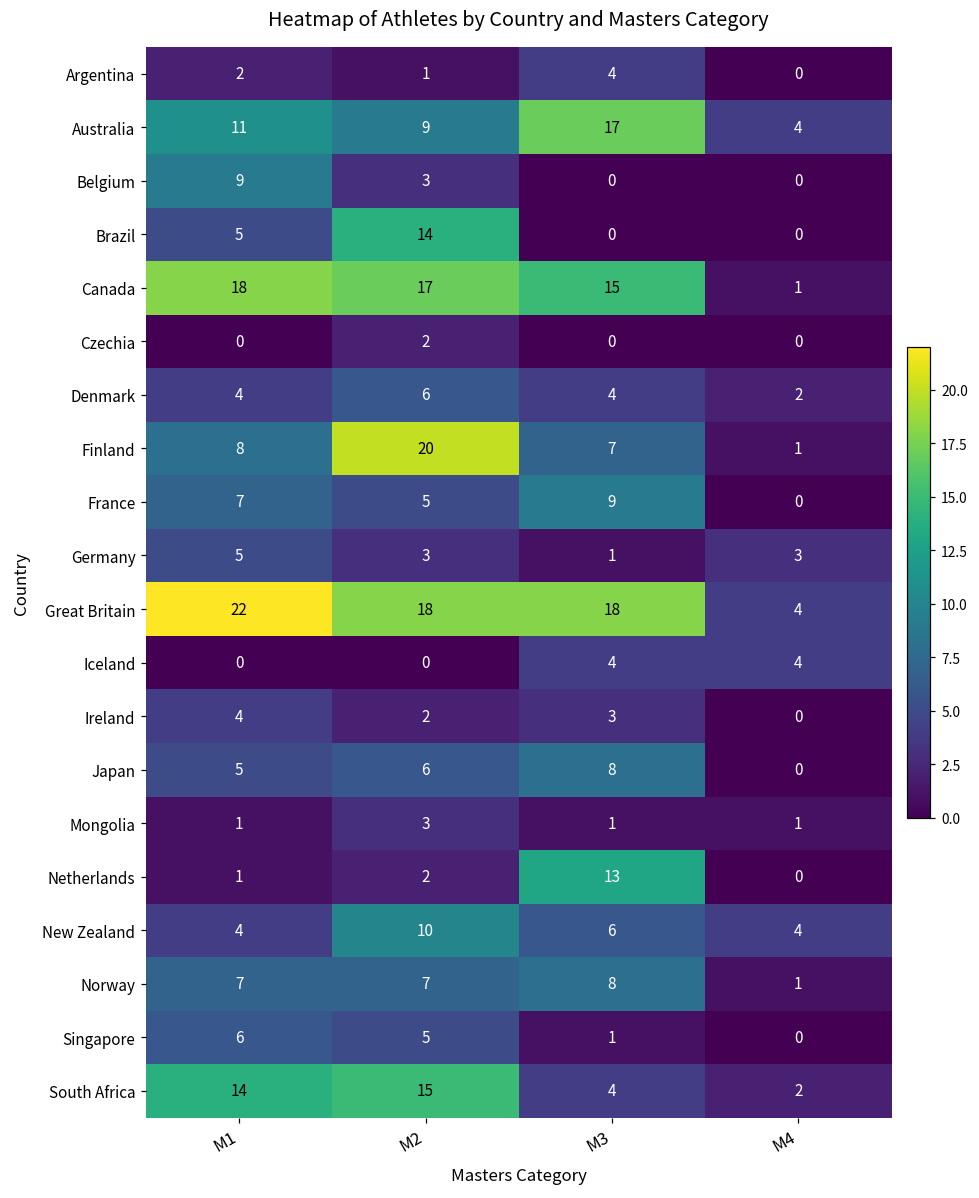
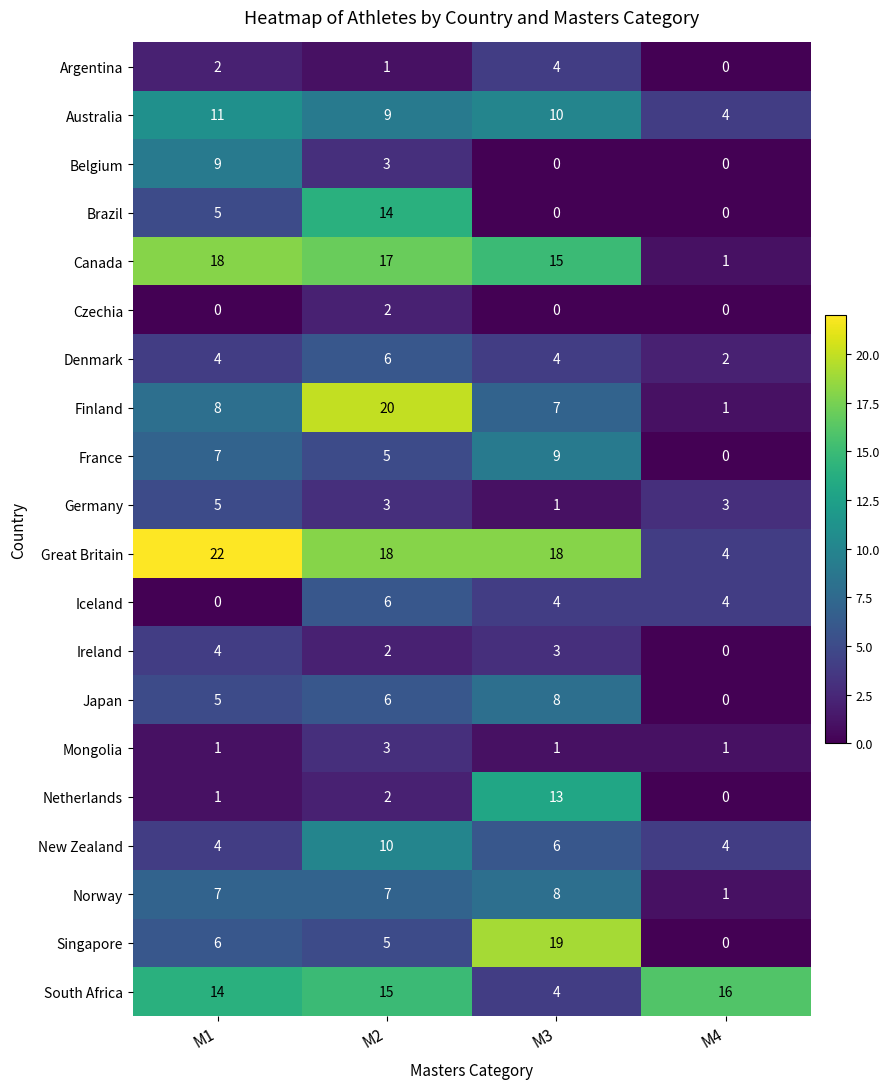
  {
    "Argentina": {
      "M1": 2,
      "M2": 1,
      "M3": 4,
      "M4": 0
    },
    "Australia": {
      "M1": 11,
      "M2": 9,
-     "M3": 17,
+     "M3": 10,
      "M4": 4
    },
    "Belgium": {
      "M1": 9,
      "M2": 3,
      "M3": 0,
      "M4": 0
    },
    "Brazil": {
      "M1": 5,
      "M2": 14,
      "M3": 0,
      "M4": 0
    },
    "Canada": {
      "M1": 18,
      "M2": 17,
      "M3": 15,
      "M4": 1
    },
    "Czechia": {
      "M1": 0,
      "M2": 2,
      "M3": 0,
      "M4": 0
    },
    "Denmark": {
      "M1": 4,
      "M2": 6,
      "M3": 4,
      "M4": 2
    },
    "Finland": {
      "M1": 8,
      "M2": 20,
      "M3": 7,
      "M4": 1
    },
    "France": {
      "M1": 7,
      "M2": 5,
      "M3": 9,
      "M4": 0
    },
    "Germany": {
      "M1": 5,
      "M2": 3,
      "M3": 1,
      "M4": 3
    },
    "Great Britain": {
      "M1": 22,
      "M2": 18,
      "M3": 18,
      "M4": 4
    },
    "Iceland": {
      "M1": 0,
-     "M2": 0,
+     "M2": 6,
      "M3": 4,
      "M4": 4
    },
    "Ireland": {
      "M1": 4,
      "M2": 2,
      "M3": 3,
      "M4": 0
    },
    "Japan": {
      "M1": 5,
      "M2": 6,
      "M3": 8,
      "M4": 0
    },
    "Mongolia": {
      "M1": 1,
      "M2": 3,
      "M3": 1,
      "M4": 1
    },
    "Netherlands": {
      "M1": 1,
      "M2": 2,
      "M3": 13,
      "M4": 0
    },
    "New Zealand": {
      "M1": 4,
      "M2": 10,
      "M3": 6,
      "M4": 4
    },
    "Norway": {
      "M1": 7,
      "M2": 7,
      "M3": 8,
      "M4": 1
    },
    "Singapore": {
      "M1": 6,
      "M2": 5,
-     "M3": 1,
+     "M3": 19,
      "M4": 0
    },
    "South Africa": {
      "M1": 14,
      "M2": 15,
      "M3": 4,
-     "M4": 2
+     "M4": 16
    }
  }
